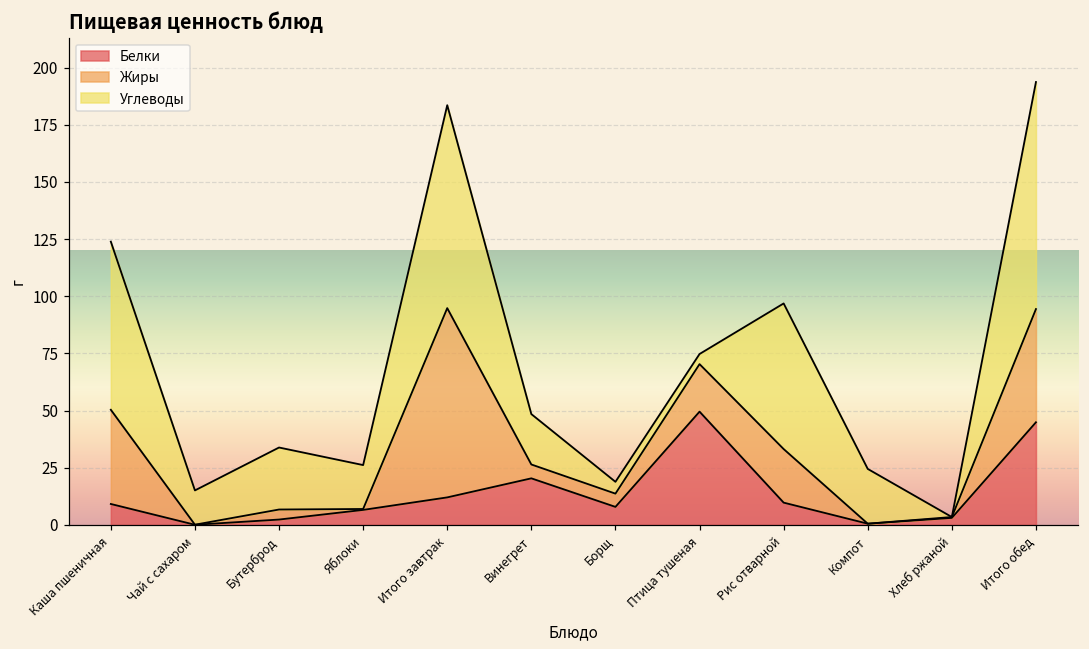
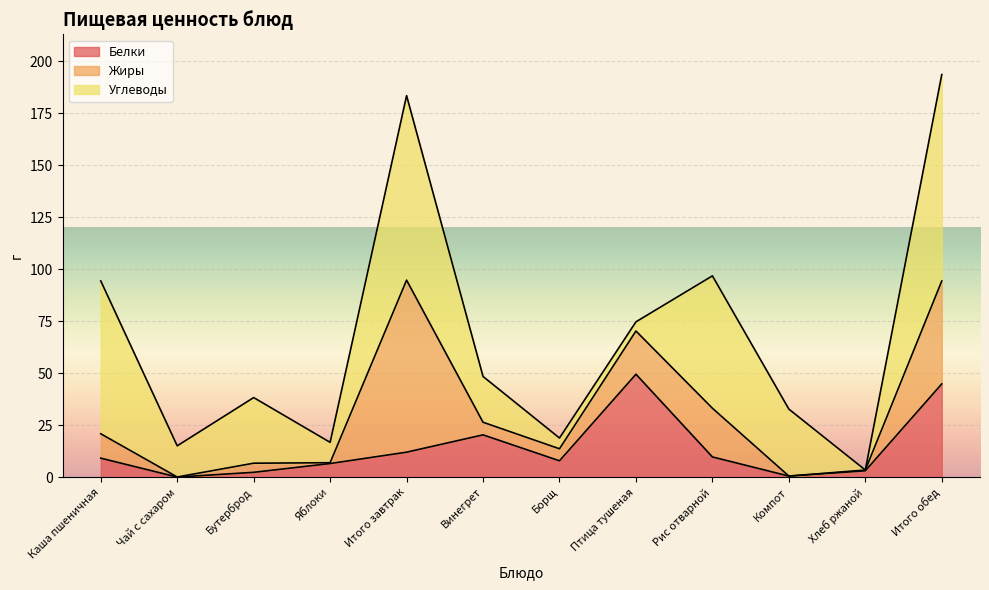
  {
    "Белки": {
      "Каша пшеничная": 9,
      "Бутерброд": 2,
      "Итого завтрак": 12,
      "Винегрет": 20,
      "Борщ": 8,
      "Птица тушеная": 50,
      "Рис отварной": 10,
      "Итого обед": 45
    },
    "Жиры": {
-     "Каша пшеничная": 41,
+     "Каша пшеничная": 12,
      "Бутерброд": 4,
      "Итого завтрак": 83,
      "Винегрет": 6,
      "Борщ": 6,
      "Птица тушеная": 21,
      "Рис отварной": 23,
      "Итого обед": 50
    },
    "Углеводы": {
      "Каша пшеничная": 74,
      "Чай с сахаром": 15,
-     "Бутерброд": 27,
-     "Яблоки": 19,
+     "Бутерброд": 32,
+     "Яблоки": 10,
      "Итого завтрак": 89,
      "Винегрет": 22,
      "Борщ": 5,
      "Птица тушеная": 4,
      "Рис отварной": 64,
-     "Компот": 24,
+     "Компот": 32,
      "Итого обед": 99
    }
  }
